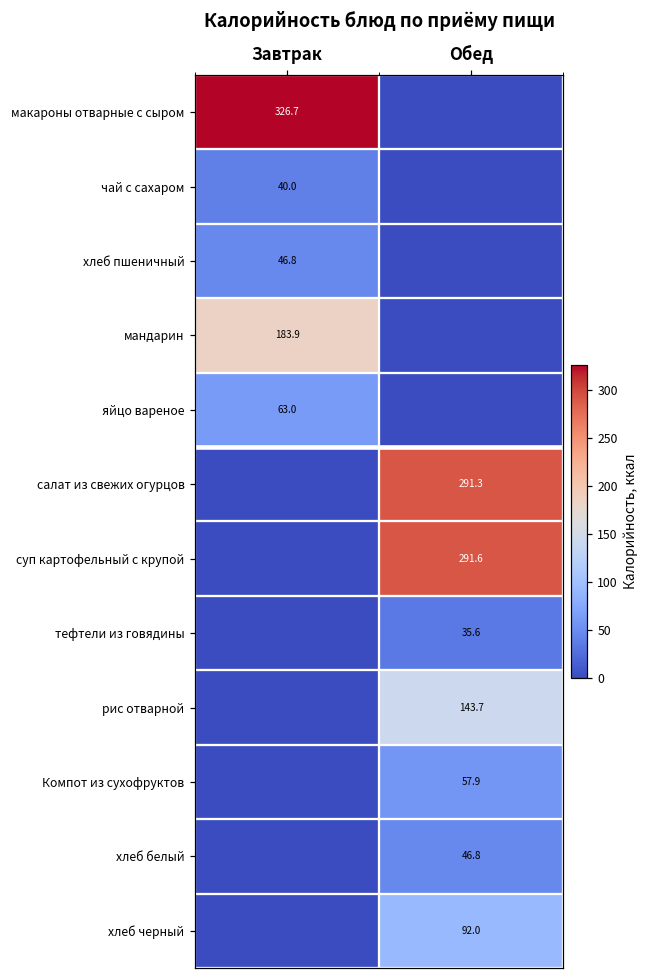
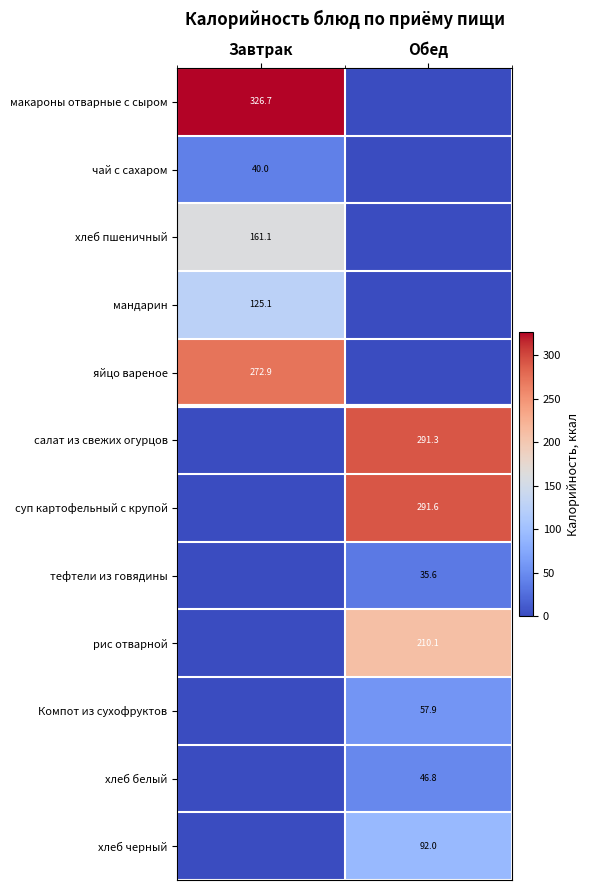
  {
    "макароны отварные с сыром": {
      "Завтрак": 326.7
    },
    "чай с сахаром": {
      "Завтрак": 40.0
    },
    "хлеб пшеничный": {
-     "Завтрак": 46.8
+     "Завтрак": 161.1
    },
    "мандарин": {
-     "Завтрак": 183.9
+     "Завтрак": 125.1
    },
    "яйцо вареное": {
-     "Завтрак": 63.0
+     "Завтрак": 272.9
    },
    "салат из свежих огурцов": {
      "Обед": 291.3
    },
    "суп картофельный с крупой": {
      "Обед": 291.6
    },
    "тефтели из говядины": {
      "Обед": 35.6
    },
    "рис отварной": {
-     "Обед": 143.7
+     "Обед": 210.1
    },
    "Компот из сухофруктов": {
      "Обед": 57.9
    },
    "хлеб белый": {
      "Обед": 46.8
    },
    "хлеб черный": {
      "Обед": 92.0
    }
  }
